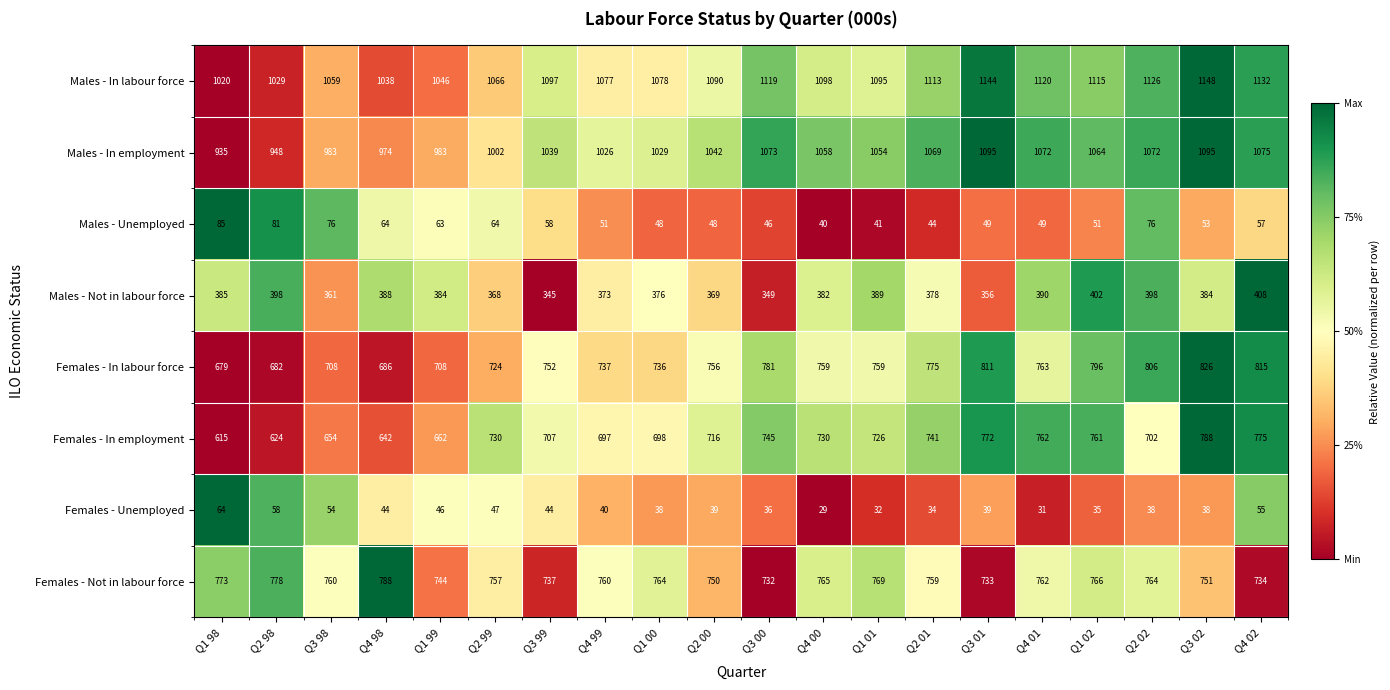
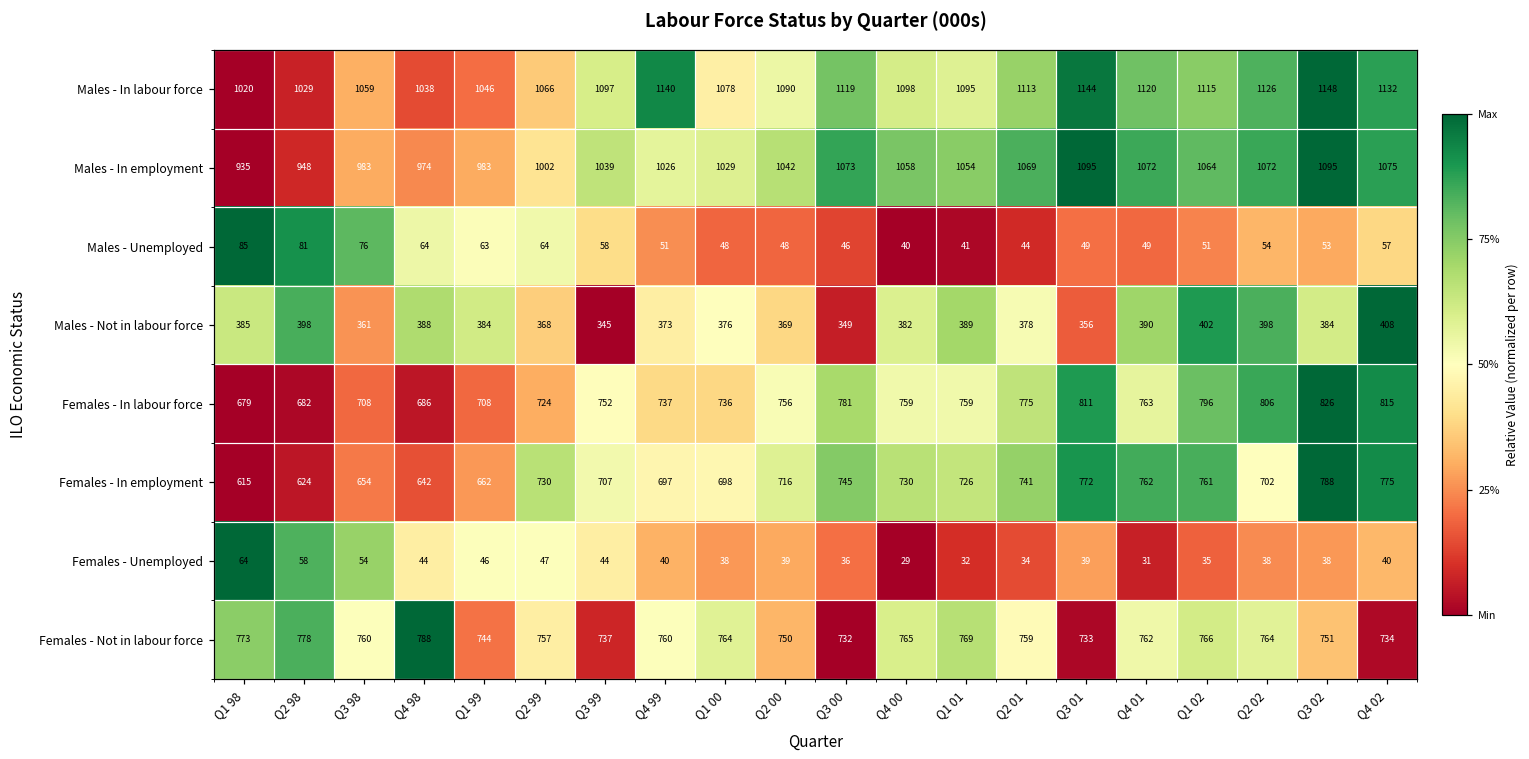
  {
    "Males - In labour force": {
      "Q1 98": 1020,
      "Q2 98": 1029,
      "Q3 98": 1059,
      "Q4 98": 1038,
      "Q1 99": 1046,
      "Q2 99": 1066,
      "Q3 99": 1097,
-     "Q4 99": 1077,
+     "Q4 99": 1140,
      "Q1 00": 1078,
      "Q2 00": 1090,
      "Q3 00": 1119,
      "Q4 00": 1098,
      "Q1 01": 1095,
      "Q2 01": 1113,
      "Q3 01": 1144,
      "Q4 01": 1120,
      "Q1 02": 1115,
      "Q2 02": 1126,
      "Q3 02": 1148,
      "Q4 02": 1132
    },
    "Males - In employment": {
      "Q1 98": 935,
      "Q2 98": 948,
      "Q3 98": 983,
      "Q4 98": 974,
      "Q1 99": 983,
      "Q2 99": 1002,
      "Q3 99": 1039,
      "Q4 99": 1026,
      "Q1 00": 1029,
      "Q2 00": 1042,
      "Q3 00": 1073,
      "Q4 00": 1058,
      "Q1 01": 1054,
      "Q2 01": 1069,
      "Q3 01": 1095,
      "Q4 01": 1072,
      "Q1 02": 1064,
      "Q2 02": 1072,
      "Q3 02": 1095,
      "Q4 02": 1075
    },
    "Males - Unemployed": {
      "Q1 98": 85,
      "Q2 98": 81,
      "Q3 98": 76,
      "Q4 98": 64,
      "Q1 99": 63,
      "Q2 99": 64,
      "Q3 99": 58,
      "Q4 99": 51,
      "Q1 00": 48,
      "Q2 00": 48,
      "Q3 00": 46,
      "Q4 00": 40,
      "Q1 01": 41,
      "Q2 01": 44,
      "Q3 01": 49,
      "Q4 01": 49,
      "Q1 02": 51,
-     "Q2 02": 76,
+     "Q2 02": 54,
      "Q3 02": 53,
      "Q4 02": 57
    },
    "Males - Not in labour force": {
      "Q1 98": 385,
      "Q2 98": 398,
      "Q3 98": 361,
      "Q4 98": 388,
      "Q1 99": 384,
      "Q2 99": 368,
      "Q3 99": 345,
      "Q4 99": 373,
      "Q1 00": 376,
      "Q2 00": 369,
      "Q3 00": 349,
      "Q4 00": 382,
      "Q1 01": 389,
      "Q2 01": 378,
      "Q3 01": 356,
      "Q4 01": 390,
      "Q1 02": 402,
      "Q2 02": 398,
      "Q3 02": 384,
      "Q4 02": 408
    },
    "Females - In labour force": {
      "Q1 98": 679,
      "Q2 98": 682,
      "Q3 98": 708,
      "Q4 98": 686,
      "Q1 99": 708,
      "Q2 99": 724,
      "Q3 99": 752,
      "Q4 99": 737,
      "Q1 00": 736,
      "Q2 00": 756,
      "Q3 00": 781,
      "Q4 00": 759,
      "Q1 01": 759,
      "Q2 01": 775,
      "Q3 01": 811,
      "Q4 01": 763,
      "Q1 02": 796,
      "Q2 02": 806,
      "Q3 02": 826,
      "Q4 02": 815
    },
    "Females - In employment": {
      "Q1 98": 615,
      "Q2 98": 624,
      "Q3 98": 654,
      "Q4 98": 642,
      "Q1 99": 662,
      "Q2 99": 730,
      "Q3 99": 707,
      "Q4 99": 697,
      "Q1 00": 698,
      "Q2 00": 716,
      "Q3 00": 745,
      "Q4 00": 730,
      "Q1 01": 726,
      "Q2 01": 741,
      "Q3 01": 772,
      "Q4 01": 762,
      "Q1 02": 761,
      "Q2 02": 702,
      "Q3 02": 788,
      "Q4 02": 775
    },
    "Females - Unemployed": {
      "Q1 98": 64,
      "Q2 98": 58,
      "Q3 98": 54,
      "Q4 98": 44,
      "Q1 99": 46,
      "Q2 99": 47,
      "Q3 99": 44,
      "Q4 99": 40,
      "Q1 00": 38,
      "Q2 00": 39,
      "Q3 00": 36,
      "Q4 00": 29,
      "Q1 01": 32,
      "Q2 01": 34,
      "Q3 01": 39,
      "Q4 01": 31,
      "Q1 02": 35,
      "Q2 02": 38,
      "Q3 02": 38,
-     "Q4 02": 55
+     "Q4 02": 40
    },
    "Females - Not in labour force": {
      "Q1 98": 773,
      "Q2 98": 778,
      "Q3 98": 760,
      "Q4 98": 788,
      "Q1 99": 744,
      "Q2 99": 757,
      "Q3 99": 737,
      "Q4 99": 760,
      "Q1 00": 764,
      "Q2 00": 750,
      "Q3 00": 732,
      "Q4 00": 765,
      "Q1 01": 769,
      "Q2 01": 759,
      "Q3 01": 733,
      "Q4 01": 762,
      "Q1 02": 766,
      "Q2 02": 764,
      "Q3 02": 751,
      "Q4 02": 734
    }
  }
